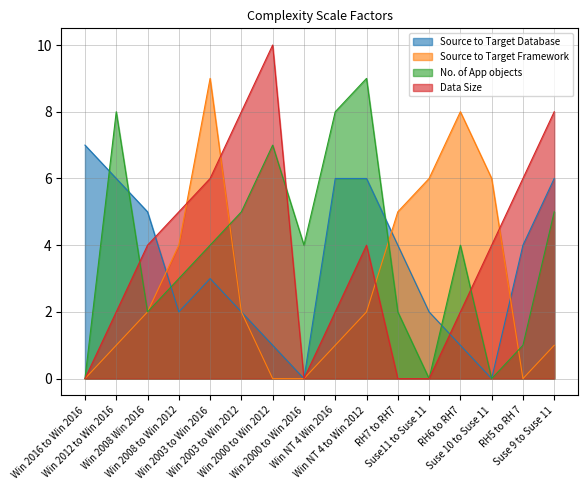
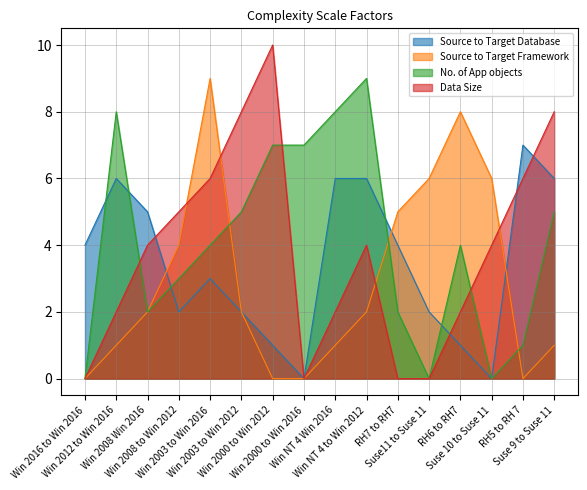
  {
    "Source to Target Database": {
-     "Win 2016 to Win 2016": 7,
+     "Win 2016 to Win 2016": 4,
      "Win 2012 to Win 2016": 6,
      "Win 2008 Win 2016": 5,
      "Win 2008 to Win 2012": 2,
      "Win 2003 to Win 2016": 3,
      "Win 2000 to Win 2012": 1,
      "Win NT 4 Win 2016": 6,
      "Win NT 4 to Win 2012": 6,
      "RH7 to RH7": 4,
      "Suse11 to Suse 11": 2,
      "RH6 to RH7": 1,
-     "RH5 to RH 7": 4,
+     "RH5 to RH 7": 7,
      "Suse 9 to Suse 11": 6
    },
    "Source to Target Framework": {
      "Win 2012 to Win 2016": 1,
      "Win 2008 to Win 2012": 4,
      "Win 2003 to Win 2016": 9,
      "Win 2000 to Win 2012": 0,
      "Win NT 4 Win 2016": 1,
      "Win NT 4 to Win 2012": 2,
      "RH7 to RH7": 5,
      "Suse11 to Suse 11": 6,
      "RH6 to RH7": 8,
      "Suse 10 to Suse 11": 6,
      "RH5 to RH 7": 0,
      "Suse 9 to Suse 11": 1
    },
    "No. of App objects": {
      "Win 2012 to Win 2016": 8,
      "Win 2008 to Win 2012": 3,
      "Win 2003 to Win 2016": 4,
      "Win 2003 to Win 2012": 5,
      "Win 2000 to Win 2012": 7,
-     "Win 2000 to Win 2016": 4,
+     "Win 2000 to Win 2016": 7,
      "Win NT 4 Win 2016": 8,
      "Win NT 4 to Win 2012": 9,
      "RH7 to RH7": 2,
      "RH6 to RH7": 4,
      "RH5 to RH 7": 1,
      "Suse 9 to Suse 11": 5
    },
    "Data Size": {
      "Win 2012 to Win 2016": 2,
      "Win 2008 Win 2016": 4,
      "Win 2008 to Win 2012": 5,
      "Win 2003 to Win 2016": 6,
      "Win 2003 to Win 2012": 8,
      "Win 2000 to Win 2012": 10,
      "Win NT 4 Win 2016": 2,
      "Win NT 4 to Win 2012": 4,
      "RH7 to RH7": 0,
      "RH6 to RH7": 2,
      "Suse 10 to Suse 11": 4,
      "RH5 to RH 7": 6,
      "Suse 9 to Suse 11": 8
    }
  }
